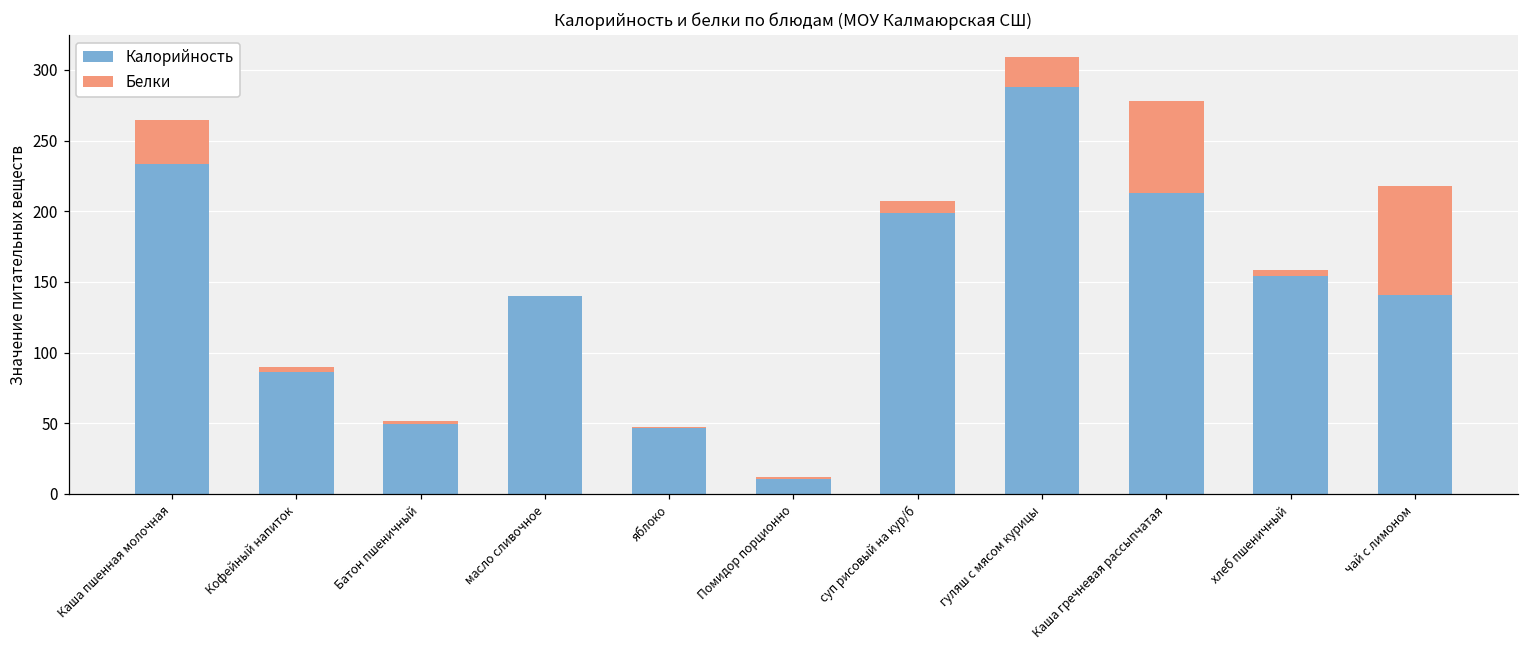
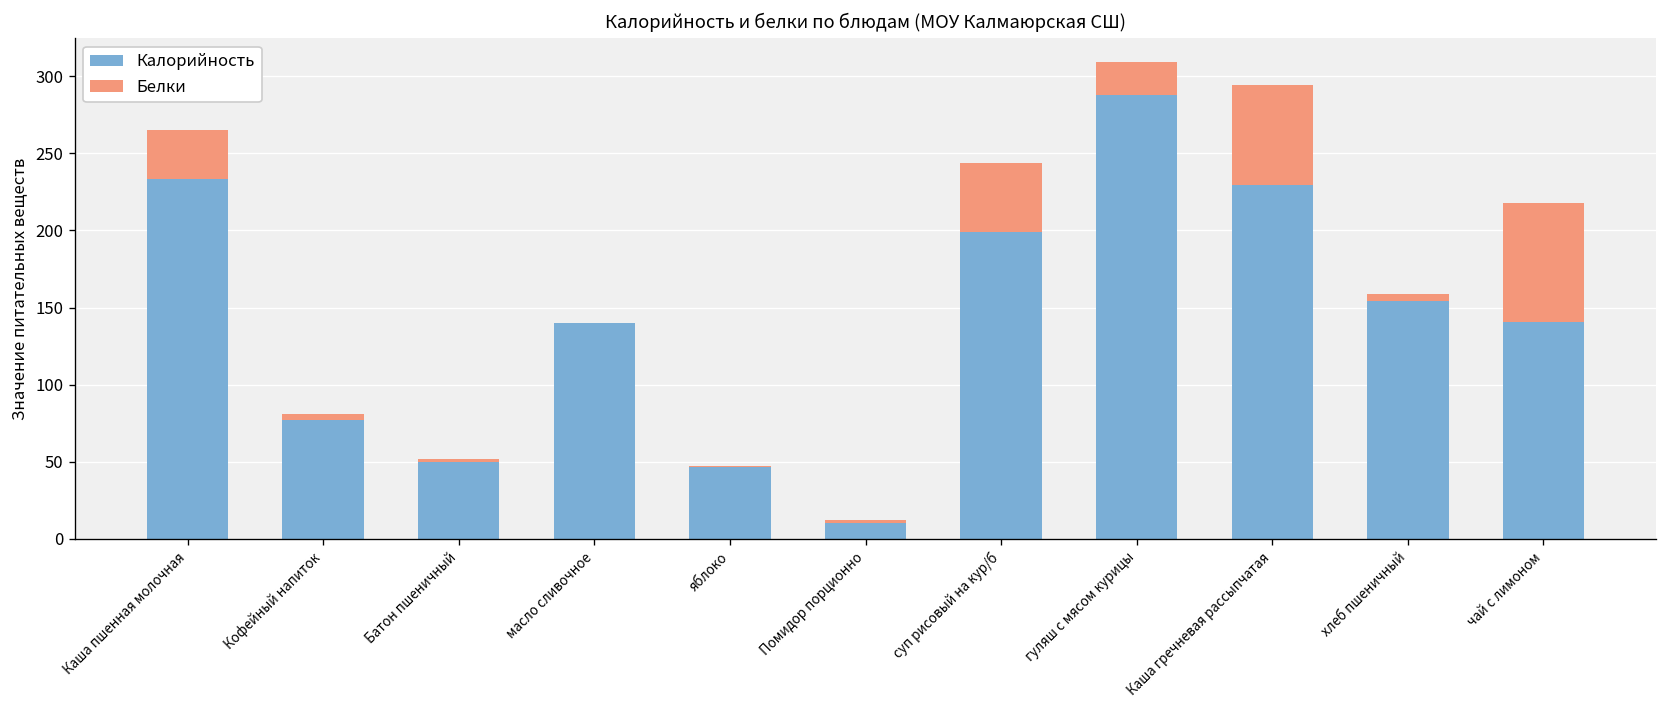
  {
    "Калорийность": {
      "Каша пшенная молочная": 233,
-     "Кофейный напиток": 86,
+     "Кофейный напиток": 77,
      "Батон пшеничный": 50,
      "масло сливочное": 140,
      "яблоко": 47,
      "Помидор порционно": 11,
      "суп рисовый на кур/б": 199,
      "гуляш с мясом курицы": 288,
-     "Каша гречневая рассыпчатая": 213,
+     "Каша гречневая рассыпчатая": 229,
      "хлеб пшеничный": 154,
      "чай с лимоном": 141
    },
    "Белки": {
      "Каша пшенная молочная": 32,
      "Кофейный напиток": 4,
      "Батон пшеничный": 2,
-     "суп рисовый на кур/б": 9,
+     "суп рисовый на кур/б": 45,
      "гуляш с мясом курицы": 21,
      "Каша гречневая рассыпчатая": 65,
      "хлеб пшеничный": 5,
      "чай с лимоном": 77
    }
  }
